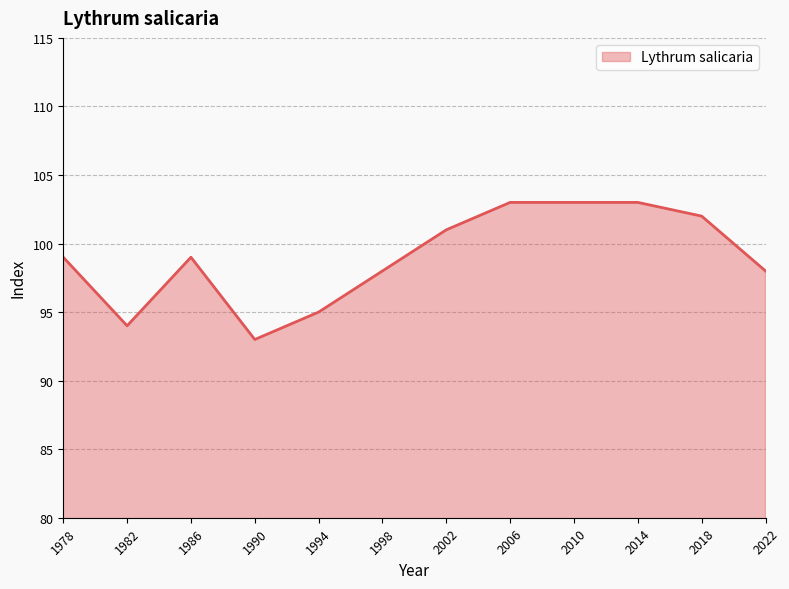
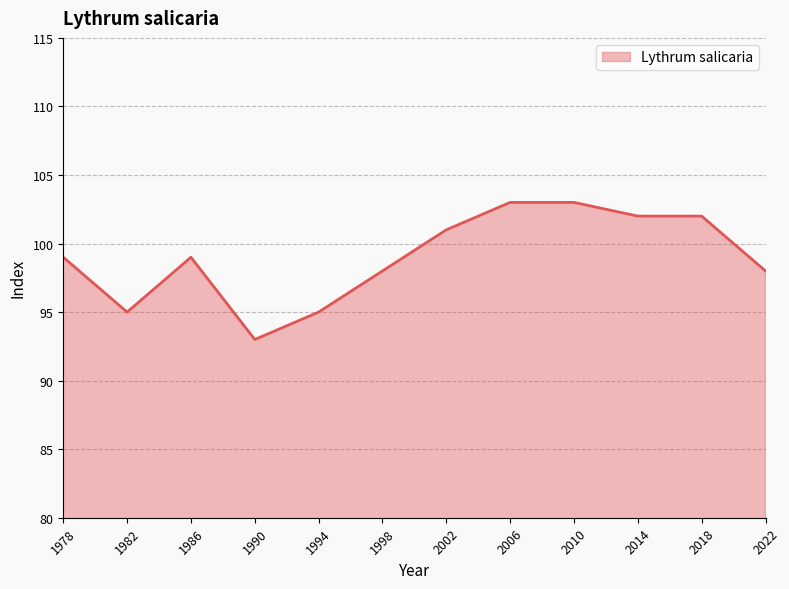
  {
    "1978": 99,
-   "1982": 94,
+   "1982": 95,
    "1986": 99,
    "1990": 93,
    "1994": 95,
    "1998": 98,
    "2002": 101,
    "2006": 103,
    "2010": 103,
-   "2014": 103,
+   "2014": 102,
    "2018": 102,
    "2022": 98
  }
